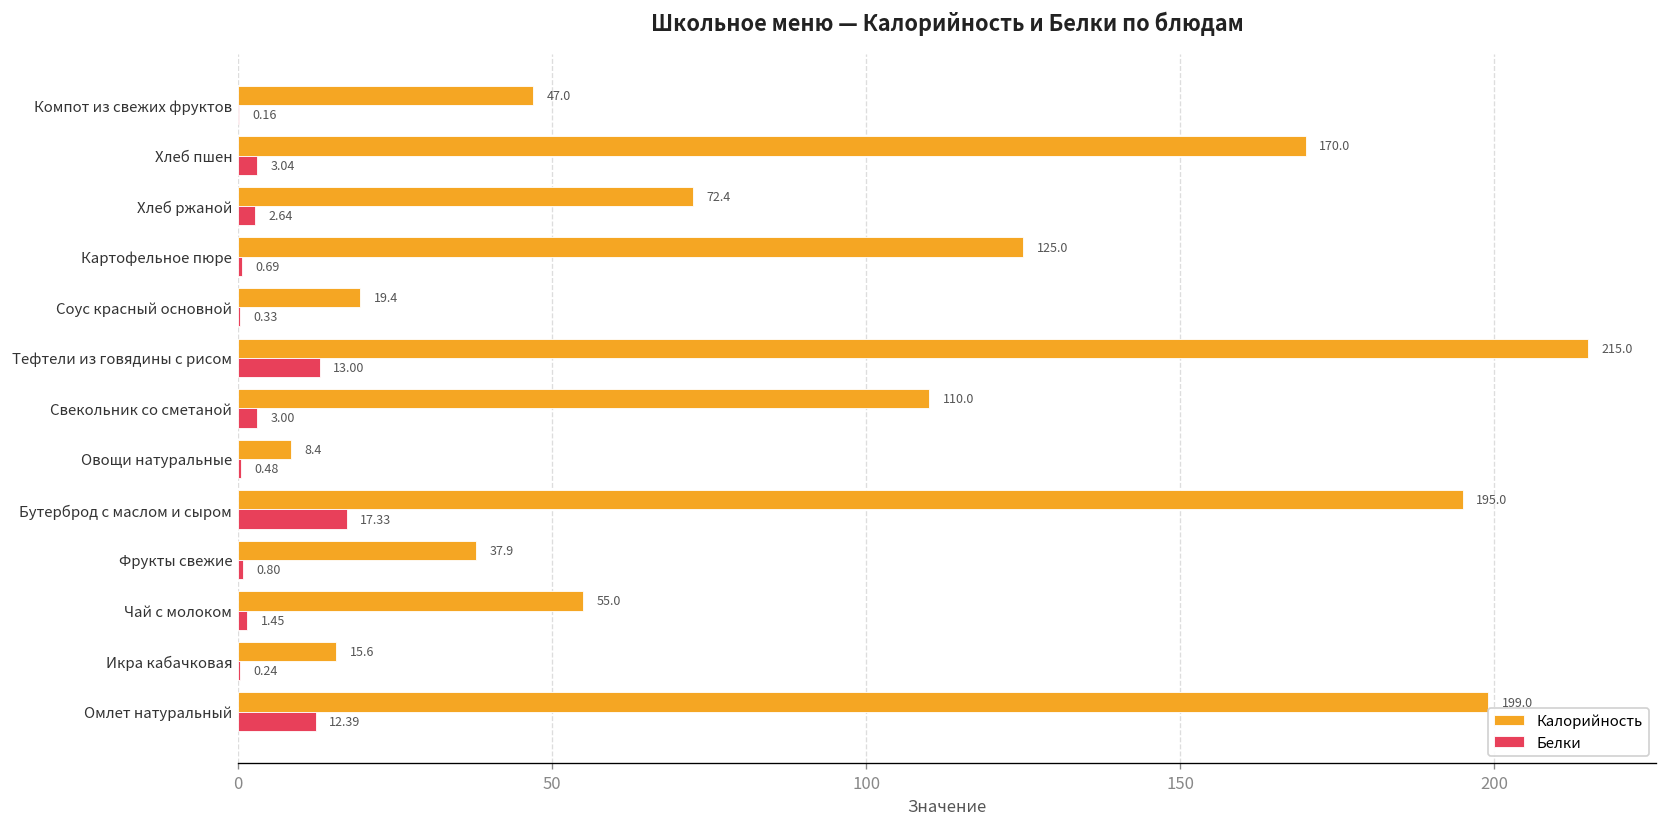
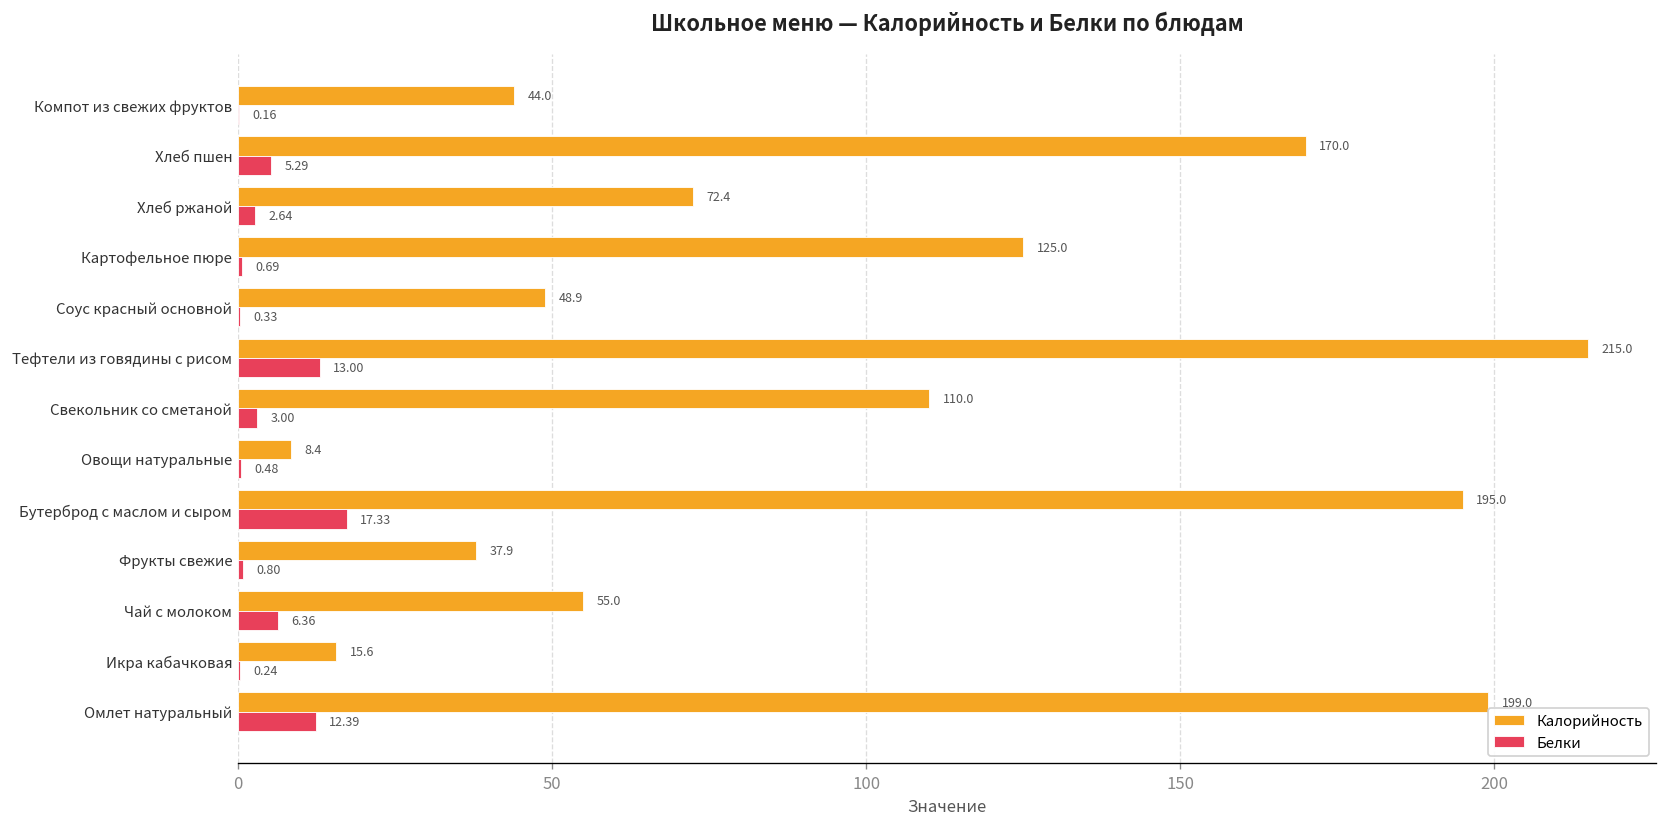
  {
    "Калорийность": {
-     "Компот из свежих фруктов": 47.0,
+     "Компот из свежих фруктов": 44.0,
      "Хлеб пшен": 170.0,
      "Хлеб ржаной": 72.4,
      "Картофельное пюре": 125.0,
-     "Соус красный основной": 19.4,
+     "Соус красный основной": 48.9,
      "Тефтели из говядины с рисом": 215.0,
      "Свекольник со сметаной": 110.0,
      "Овощи натуральные": 8.4,
      "Бутерброд с маслом и сыром": 195.0,
      "Фрукты свежие": 37.9,
      "Чай с молоком": 55.0,
      "Икра кабачковая": 15.6
    },
    "Белки": {
      "Компот из свежих фруктов": 0.16,
-     "Хлеб пшен": 3.04,
+     "Хлеб пшен": 5.29,
      "Хлеб ржаной": 2.64,
      "Картофельное пюре": 0.69,
      "Соус красный основной": 0.33,
      "Тефтели из говядины с рисом": 13.00,
      "Свекольник со сметаной": 3.00,
      "Овощи натуральные": 0.48,
      "Бутерброд с маслом и сыром": 17.33,
      "Фрукты свежие": 0.80,
-     "Чай с молоком": 1.45,
+     "Чай с молоком": 6.36,
      "Икра кабачковая": 0.24,
      "Омлет натуральный": 12.39
    }
  }
